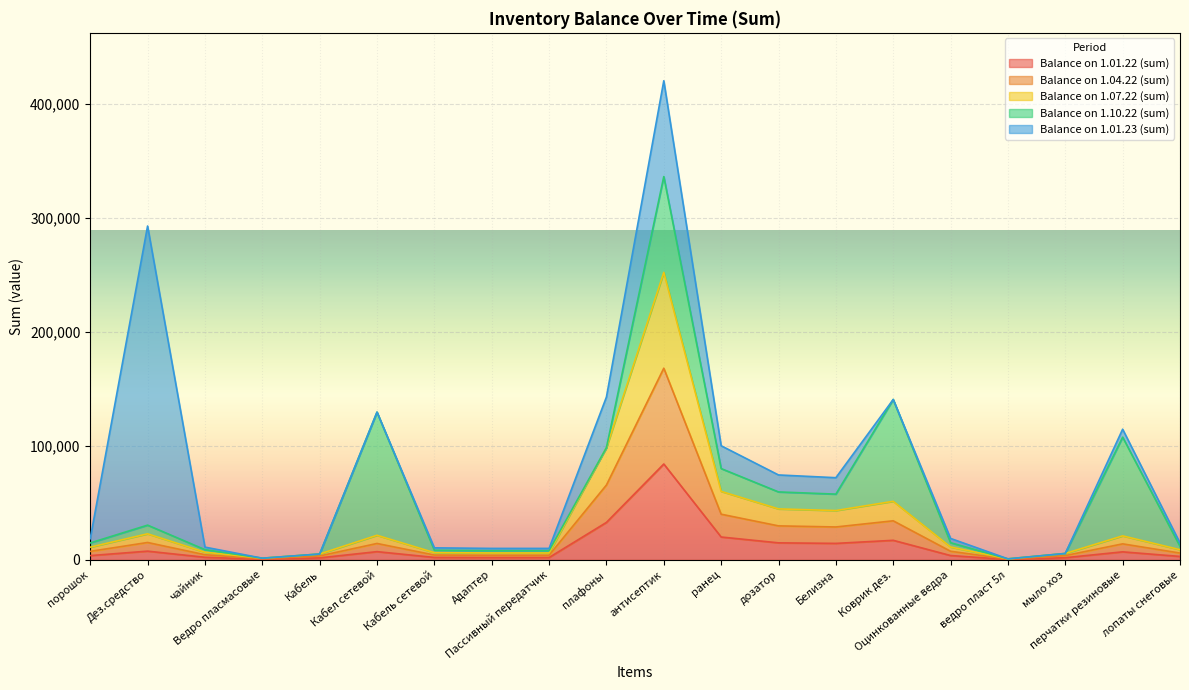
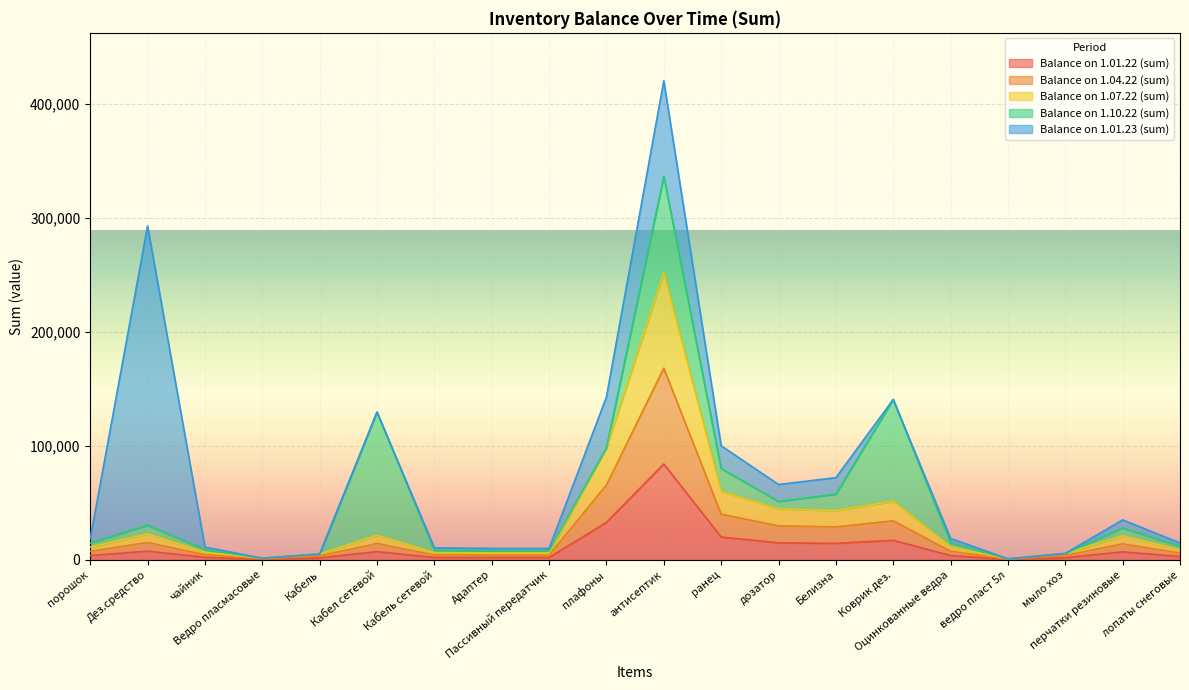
  {
    "Balance on 1.07.22 (sum)": {
      "порошок": "4,000",
      "Дез.средство": "8,000",
      "Кабел сетевой": "7,000",
      "антисептик": "84,000",
      "ранец": "20,000",
      "дозатор": "15,000",
      "Белизна": "14,000",
      "Коврик дез.": "17,000",
      "Оцинкованные ведра": "4,000",
      "перчатки резиновые": "7,000",
      "лопаты снеговые": "3,000"
    },
    "Balance on 1.10.22 (sum)": {
      "порошок": "4,000",
      "Дез.средство": "8,000",
      "антисептик": "84,000",
      "ранец": "20,000",
-     "дозатор": "15,000",
+     "дозатор": "7,000",
      "Белизна": "14,000",
      "Оцинкованные ведра": "4,000",
-     "перчатки резиновые": "87,000",
+     "перчатки резиновые": "7,000",
      "лопаты снеговые": "3,000"
    },
    "Balance on 1.01.23 (sum)": {
      "порошок": "4,000",
      "Дез.средство": "262,000",
      "чайник": "2,000",
      "плафоны": "44,000",
      "антисептик": "84,000",
      "ранец": "20,000",
      "дозатор": "15,000",
      "Белизна": "14,000",
      "Оцинкованные ведра": "4,000",
      "перчатки резиновые": "7,000",
      "лопаты снеговые": "3,000"
    }
  }
